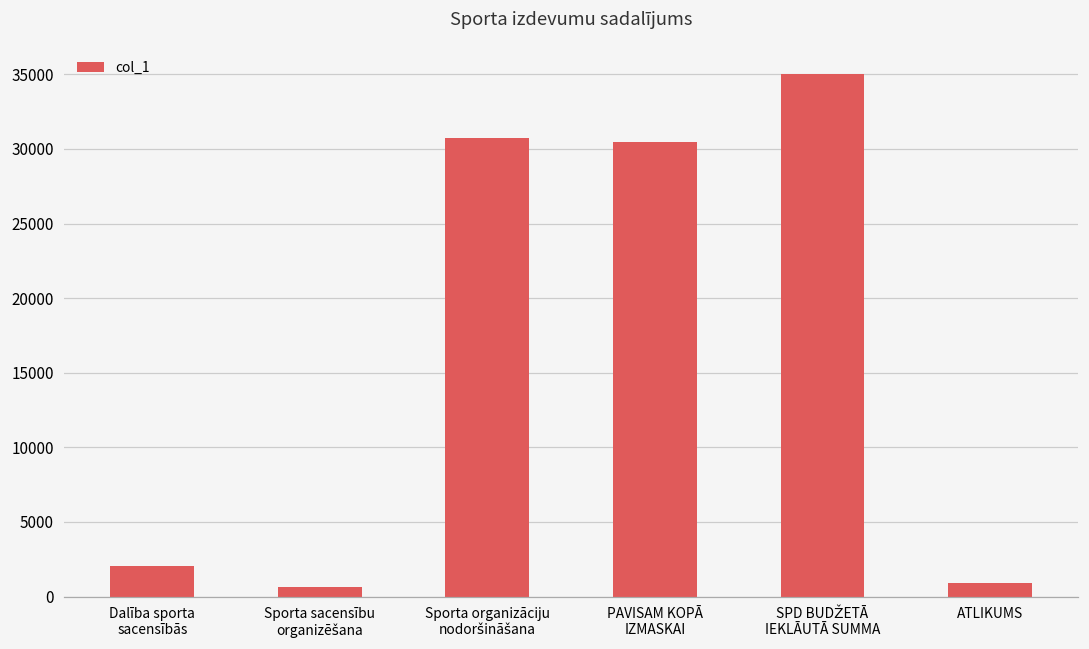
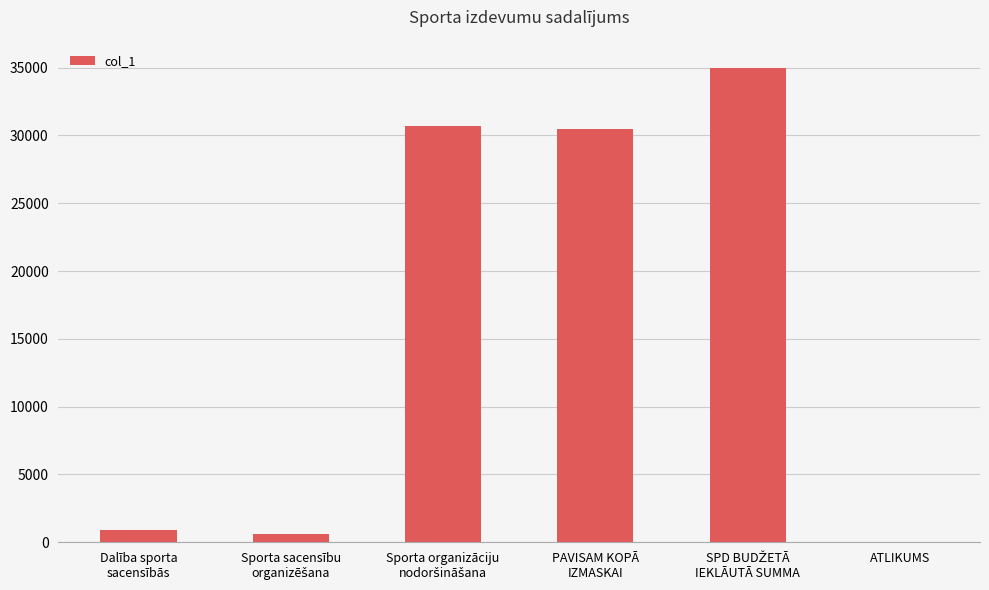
  {
-   "Dalība sporta sacensībās": 2000,
+   "Dalība sporta sacensībās": 900,
    "Sporta sacensību organizēšana": 600,
    "Sporta organizāciju nodoršināšana": 30700,
    "PAVISAM KOPĀ IZMASKAI": 30500,
    "SPD BUDŽETĀ IEKLĀUTĀ SUMMA": 35000,
-   "ATLIKUMS": 900
+   "ATLIKUMS": 0
  }
